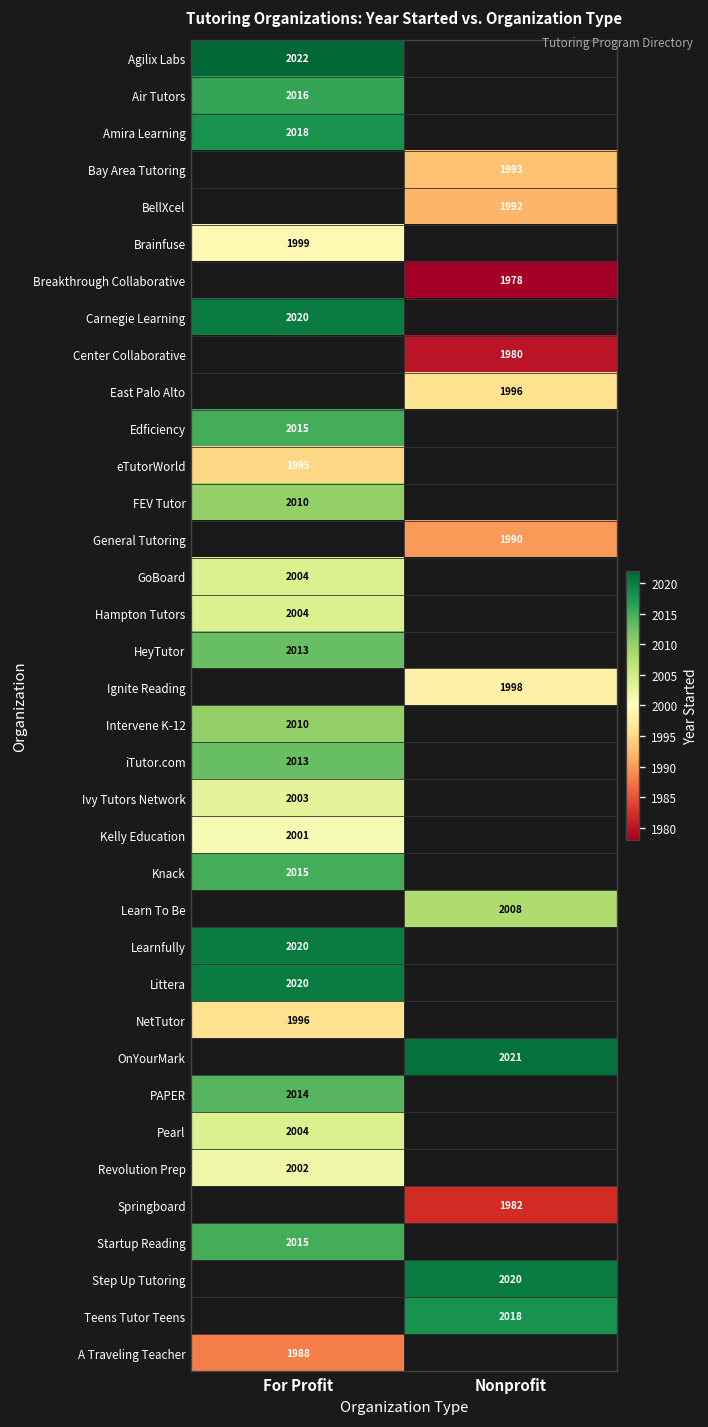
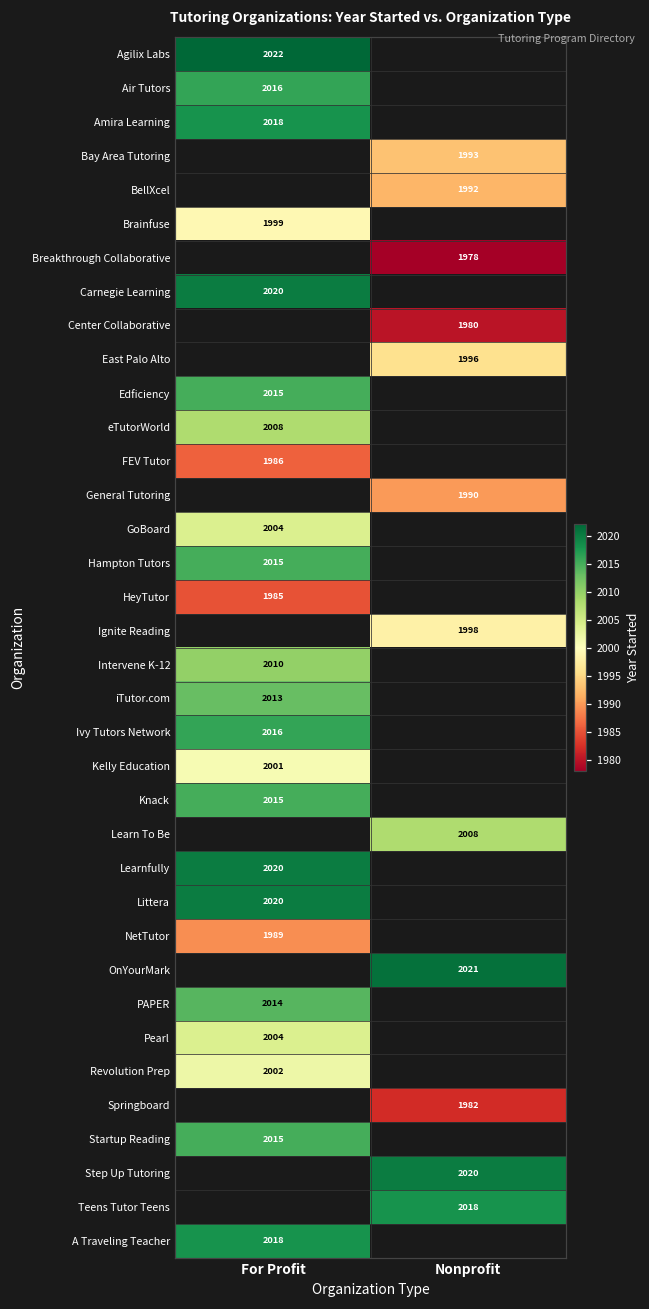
  {
    "Agilix Labs": {
      "For Profit": 2022
    },
    "Air Tutors": {
      "For Profit": 2016
    },
    "Amira Learning": {
      "For Profit": 2018
    },
    "Bay Area Tutoring": {
      "Nonprofit": 1993
    },
    "BellXcel": {
      "Nonprofit": 1992
    },
    "Brainfuse": {
      "For Profit": 1999
    },
    "Breakthrough Collaborative": {
      "Nonprofit": 1978
    },
    "Carnegie Learning": {
      "For Profit": 2020
    },
    "Center Collaborative": {
      "Nonprofit": 1980
    },
    "East Palo Alto": {
      "Nonprofit": 1996
    },
    "Edficiency": {
      "For Profit": 2015
    },
    "eTutorWorld": {
-     "For Profit": 1995
+     "For Profit": 2008
    },
    "FEV Tutor": {
-     "For Profit": 2010
+     "For Profit": 1986
    },
    "General Tutoring": {
      "Nonprofit": 1990
    },
    "GoBoard": {
      "For Profit": 2004
    },
    "Hampton Tutors": {
-     "For Profit": 2004
+     "For Profit": 2015
    },
    "HeyTutor": {
-     "For Profit": 2013
+     "For Profit": 1985
    },
    "Ignite Reading": {
      "Nonprofit": 1998
    },
    "Intervene K-12": {
      "For Profit": 2010
    },
    "iTutor.com": {
      "For Profit": 2013
    },
    "Ivy Tutors Network": {
-     "For Profit": 2003
+     "For Profit": 2016
    },
    "Kelly Education": {
      "For Profit": 2001
    },
    "Knack": {
      "For Profit": 2015
    },
    "Learn To Be": {
      "Nonprofit": 2008
    },
    "Learnfully": {
      "For Profit": 2020
    },
    "Littera": {
      "For Profit": 2020
    },
    "NetTutor": {
-     "For Profit": 1996
+     "For Profit": 1989
    },
    "OnYourMark": {
      "Nonprofit": 2021
    },
    "PAPER": {
      "For Profit": 2014
    },
    "Pearl": {
      "For Profit": 2004
    },
    "Revolution Prep": {
      "For Profit": 2002
    },
    "Springboard": {
      "Nonprofit": 1982
    },
    "Startup Reading": {
      "For Profit": 2015
    },
    "Step Up Tutoring": {
      "Nonprofit": 2020
    },
    "Teens Tutor Teens": {
      "Nonprofit": 2018
    },
    "A Traveling Teacher": {
-     "For Profit": 1988
+     "For Profit": 2018
    }
  }
